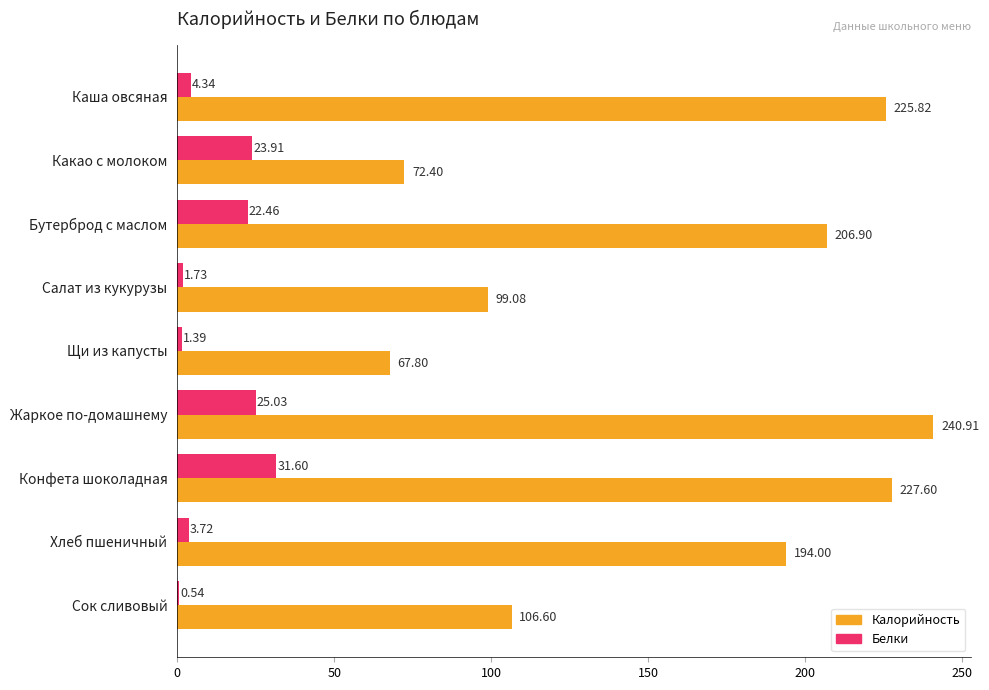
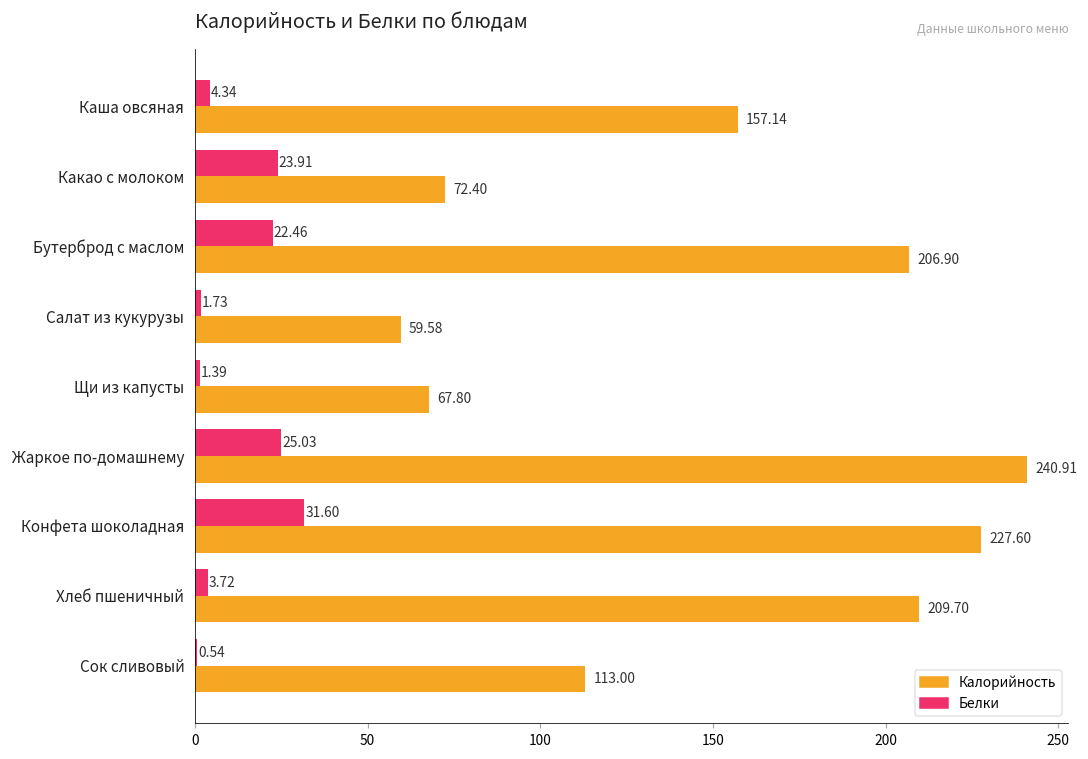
  {
    "Калорийность": {
-     "Каша овсяная": 225.82,
+     "Каша овсяная": 157.14,
      "Какао с молоком": 72.40,
      "Бутерброд с маслом": 206.90,
-     "Салат из кукурузы": 99.08,
+     "Салат из кукурузы": 59.58,
      "Щи из капусты": 67.80,
      "Жаркое по-домашнему": 240.91,
      "Конфета шоколадная": 227.60,
-     "Хлеб пшеничный": 194.00,
-     "Сок сливовый": 106.60
+     "Хлеб пшеничный": 209.70,
+     "Сок сливовый": 113.00
    },
    "Белки": {
      "Каша овсяная": 4.34,
      "Какао с молоком": 23.91,
      "Бутерброд с маслом": 22.46,
      "Салат из кукурузы": 1.73,
      "Щи из капусты": 1.39,
      "Жаркое по-домашнему": 25.03,
      "Конфета шоколадная": 31.60,
      "Хлеб пшеничный": 3.72,
      "Сок сливовый": 0.54
    }
  }
